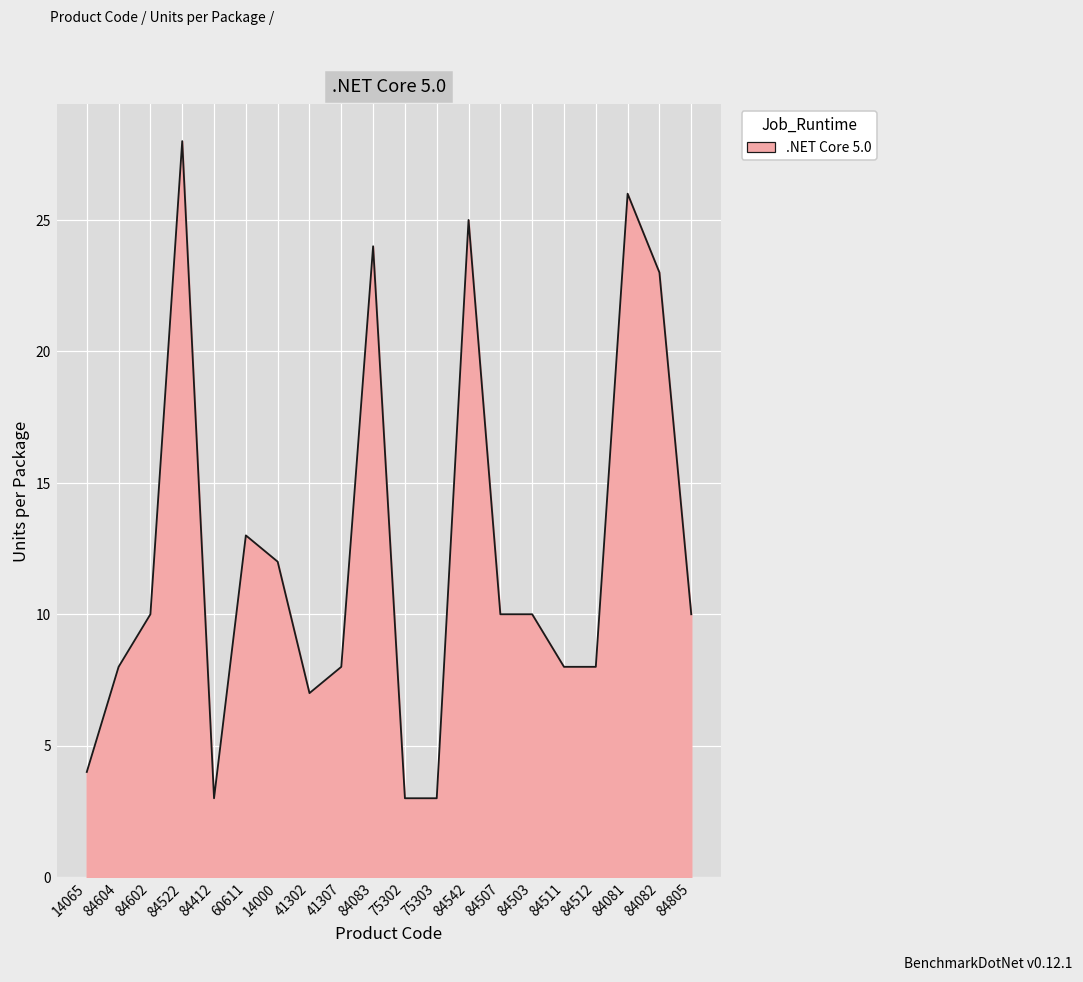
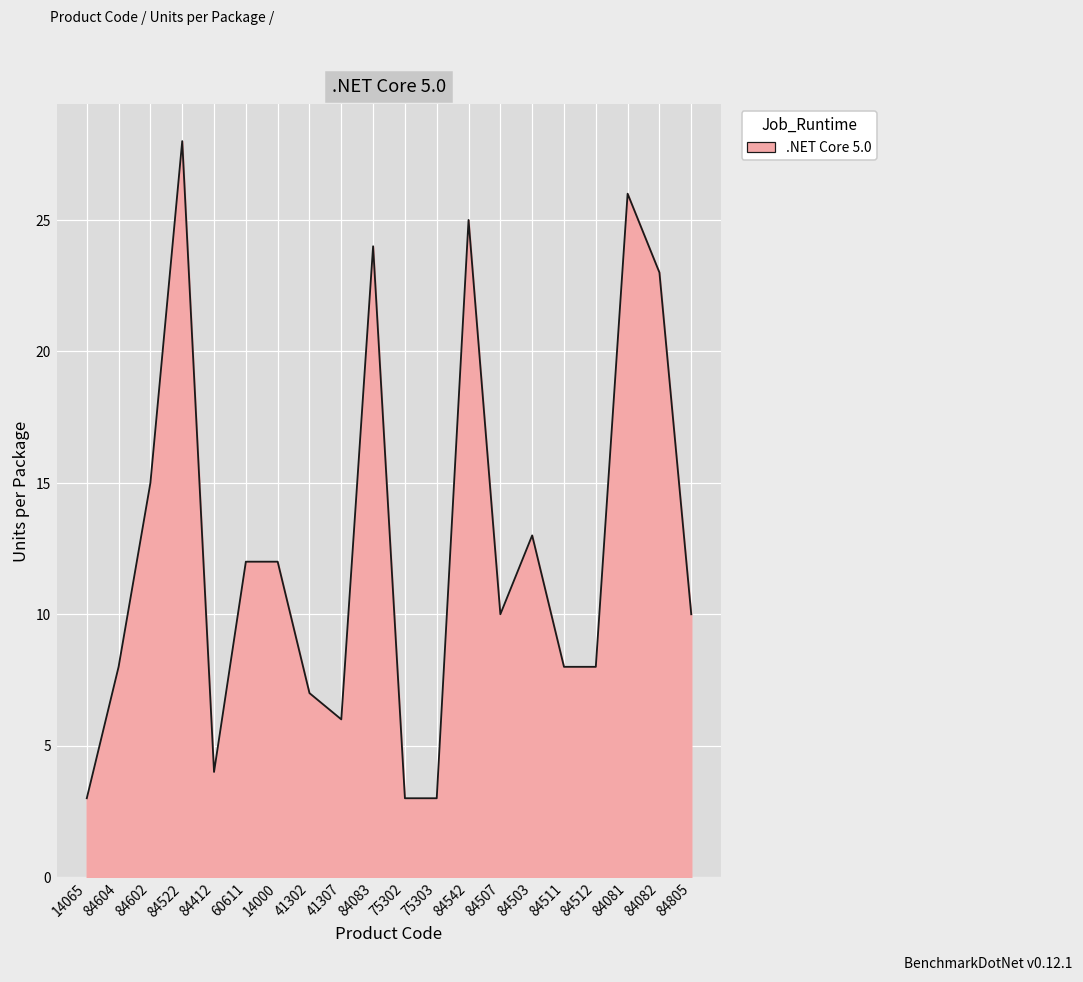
  {
-   "14065": 4,
+   "14065": 3,
    "84604": 8,
-   "84602": 10,
+   "84602": 15,
    "84522": 28,
-   "84412": 3,
-   "60611": 13,
+   "84412": 4,
+   "60611": 12,
    "14000": 12,
    "41302": 7,
-   "41307": 8,
+   "41307": 6,
    "84083": 24,
    "75302": 3,
    "75303": 3,
    "84542": 25,
    "84507": 10,
-   "84503": 10,
+   "84503": 13,
    "84511": 8,
    "84512": 8,
    "84081": 26,
    "84082": 23,
    "84805": 10
  }
